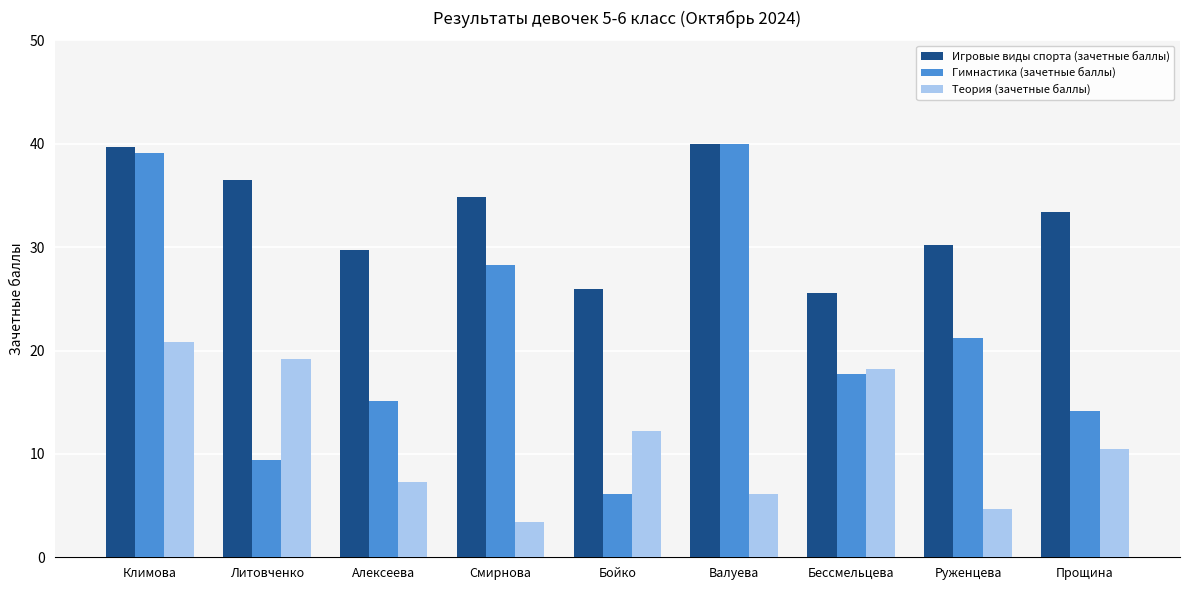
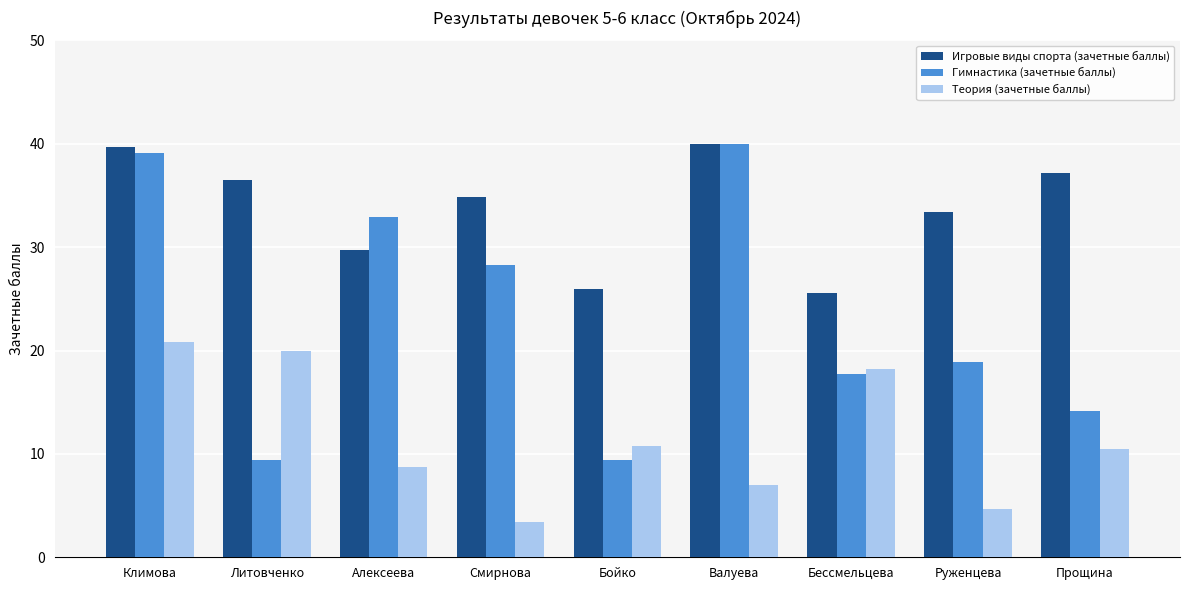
  {
    "Игровые виды спорта (зачетные баллы)": {
      "Климова": 39.7,
      "Литовченко": 36.5,
      "Алексеева": 29.7,
      "Смирнова": 34.8,
      "Бойко": 26.0,
      "Валуева": 40.0,
      "Бессмельцева": 25.6,
-     "Руженцева": 30.2,
-     "Прощина": 33.4
+     "Руженцева": 33.4,
+     "Прощина": 37.1
    },
    "Гимнастика (зачетные баллы)": {
      "Климова": 39.1,
      "Литовченко": 9.4,
-     "Алексеева": 15.1,
+     "Алексеева": 32.9,
      "Смирнова": 28.2,
-     "Бойко": 6.1,
+     "Бойко": 9.4,
      "Валуева": 40.0,
      "Бессмельцева": 17.8,
-     "Руженцева": 21.2,
+     "Руженцева": 18.9,
      "Прощина": 14.1
    },
    "Теория (зачетные баллы)": {
      "Климова": 20.8,
-     "Литовченко": 19.2,
-     "Алексеева": 7.3,
+     "Литовченко": 20.0,
+     "Алексеева": 8.7,
      "Смирнова": 3.4,
-     "Бойко": 12.2,
-     "Валуева": 6.2,
+     "Бойко": 10.8,
+     "Валуева": 7.0,
      "Бессмельцева": 18.3,
      "Руженцева": 4.7,
      "Прощина": 10.4
    }
  }
